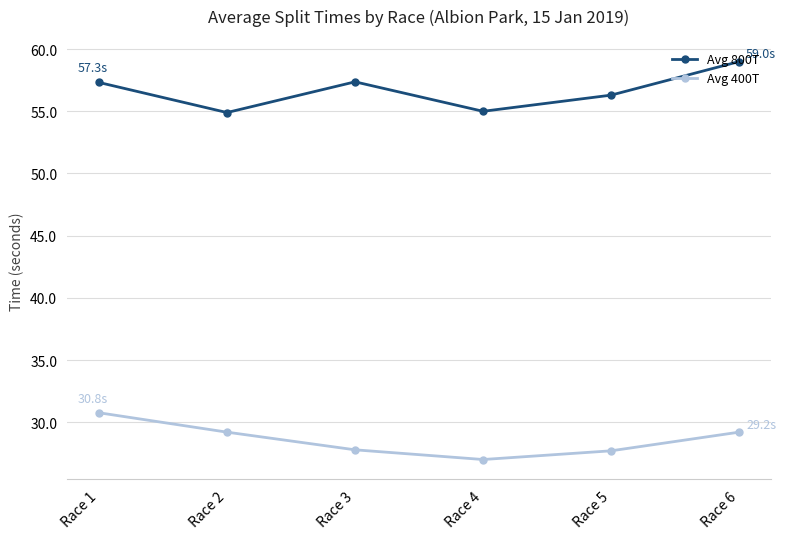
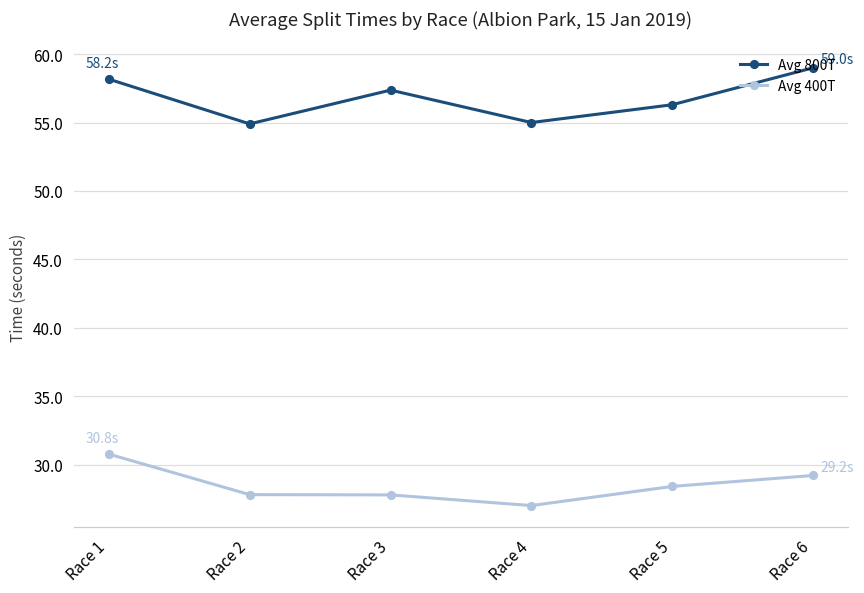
  {
    "Avg 800T": {
-     "Race 1": "57.3s",
+     "Race 1": "58.2s",
      "Race 6": "59.0s"
    },
    "Avg 400T": {
-     "Race 2": "29.2",
+     "Race 2": "27.8",
      "Race 3": "27.8",
      "Race 4": "27.0",
-     "Race 5": "27.7"
+     "Race 5": "28.4"
    }
  }
